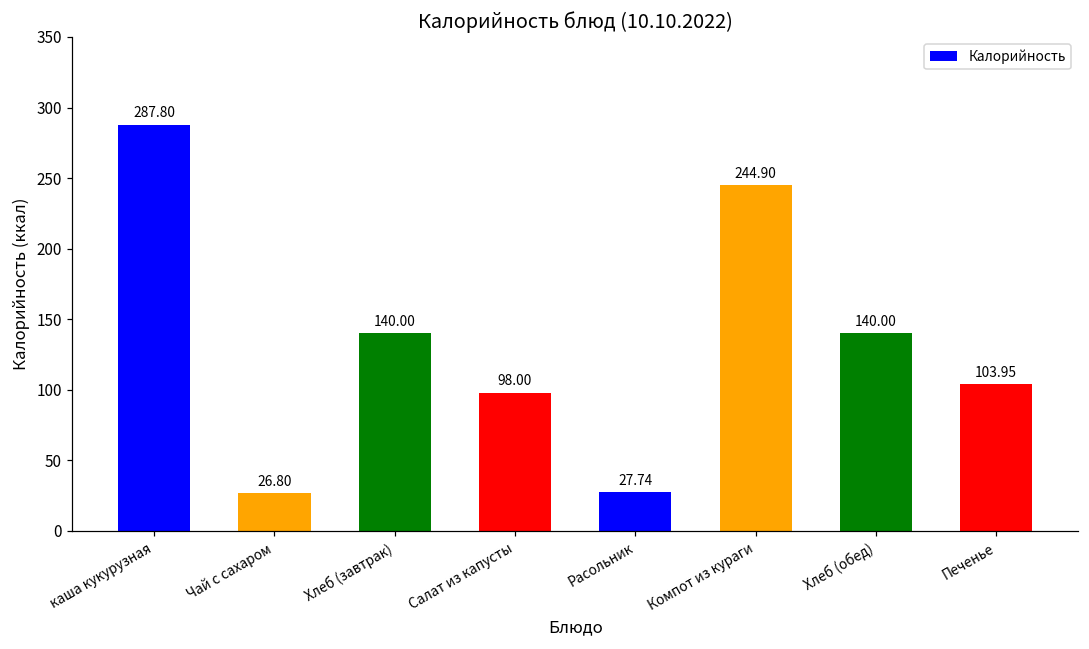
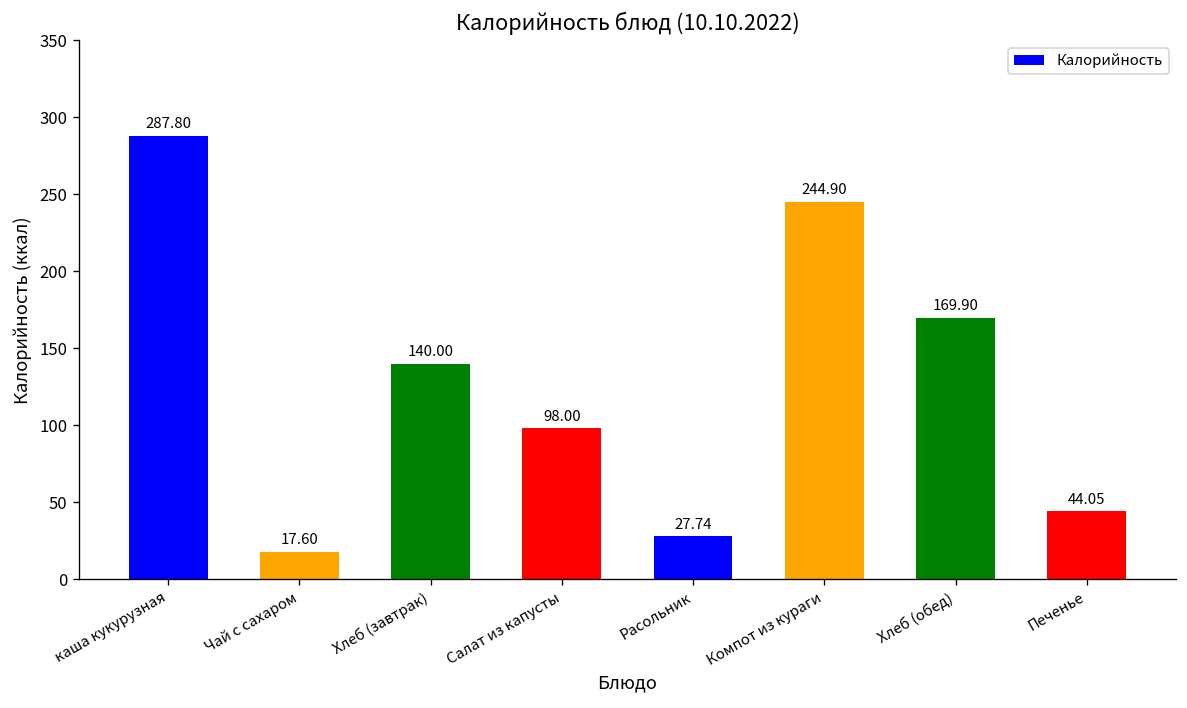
  {
    "каша кукурузная": 287.80,
-   "Чай с сахаром": 26.80,
+   "Чай с сахаром": 17.60,
    "Хлеб (завтрак)": 140.00,
    "Салат из капусты": 98.00,
    "Расольник": 27.74,
    "Компот из кураги": 244.90,
-   "Хлеб (обед)": 140.00,
-   "Печенье": 103.95
+   "Хлеб (обед)": 169.90,
+   "Печенье": 44.05
  }
